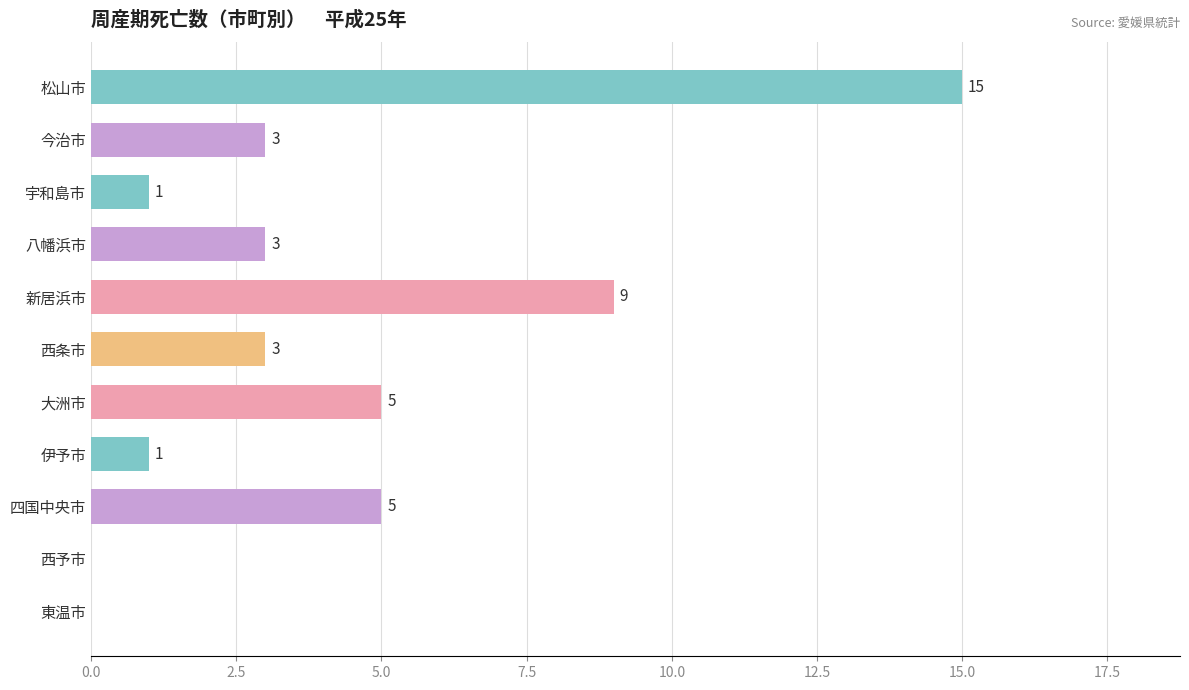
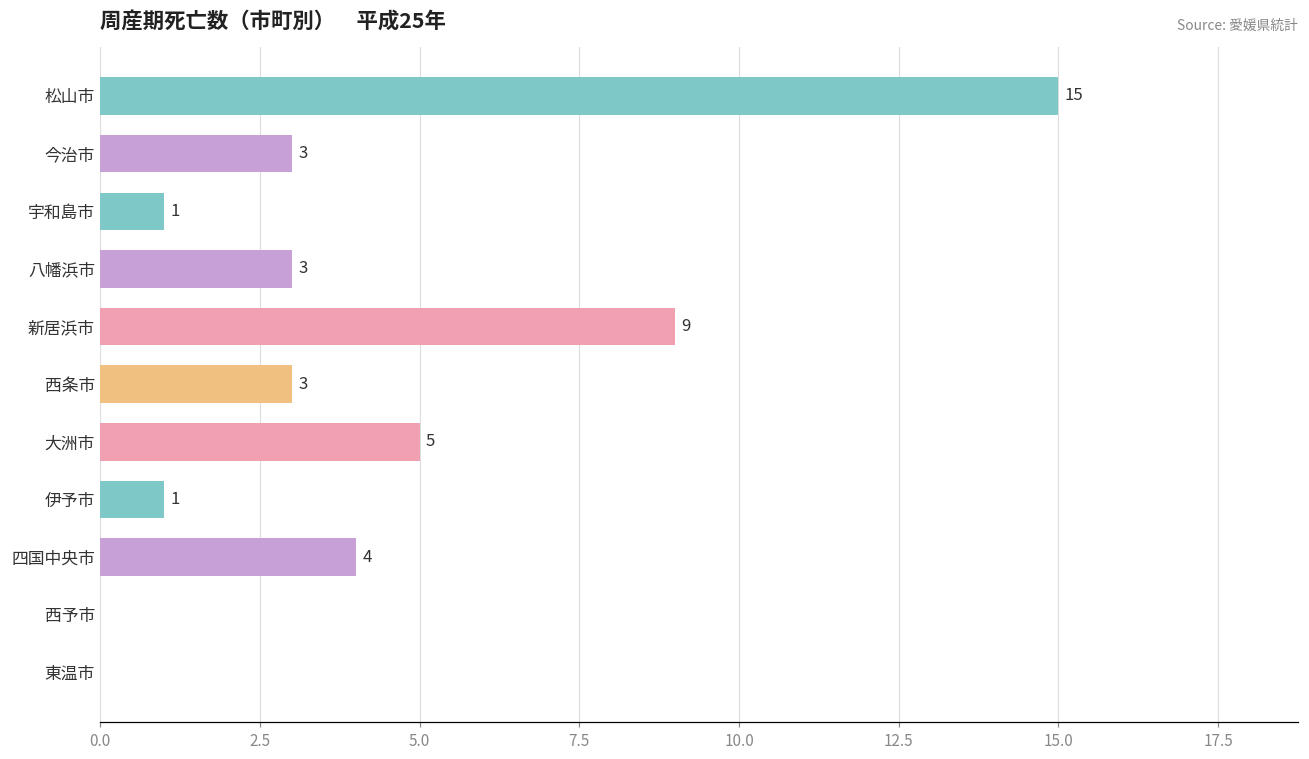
  {
    "松山市": 15,
    "今治市": 3,
    "宇和島市": 1,
    "八幡浜市": 3,
    "新居浜市": 9,
    "西条市": 3,
    "大洲市": 5,
    "伊予市": 1,
-   "四国中央市": 5
+   "四国中央市": 4
  }
